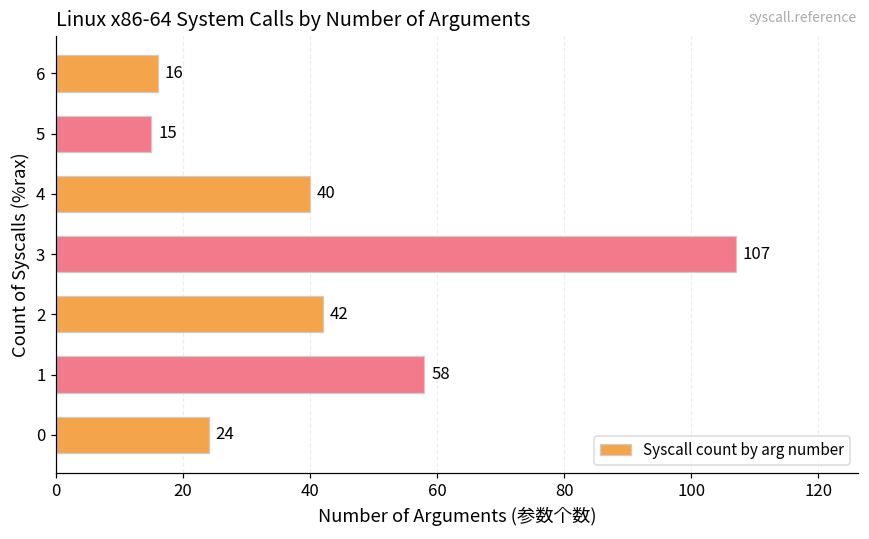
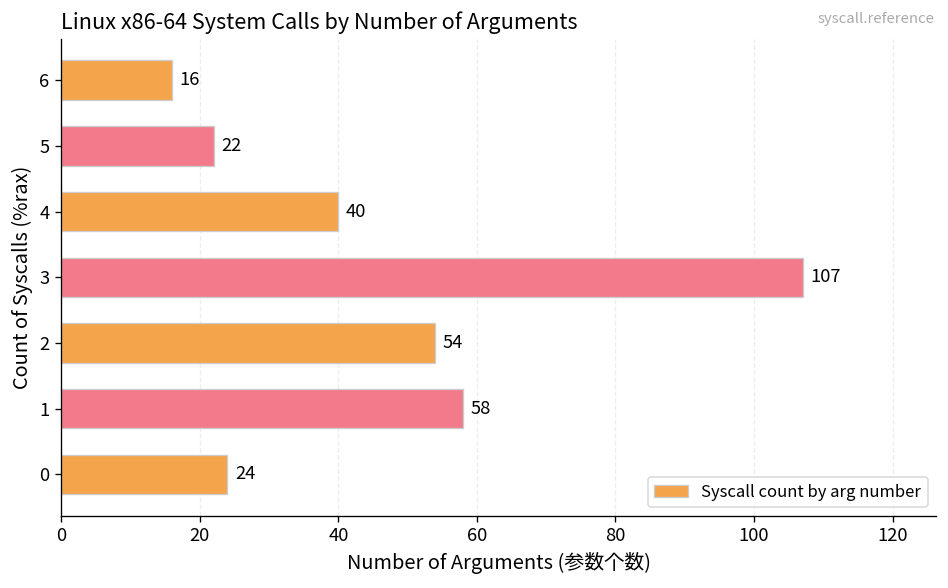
  {
    "6": 16,
-   "5": 15,
+   "5": 22,
    "4": 40,
    "3": 107,
-   "2": 42,
+   "2": 54,
    "1": 58,
    "0": 24
  }
